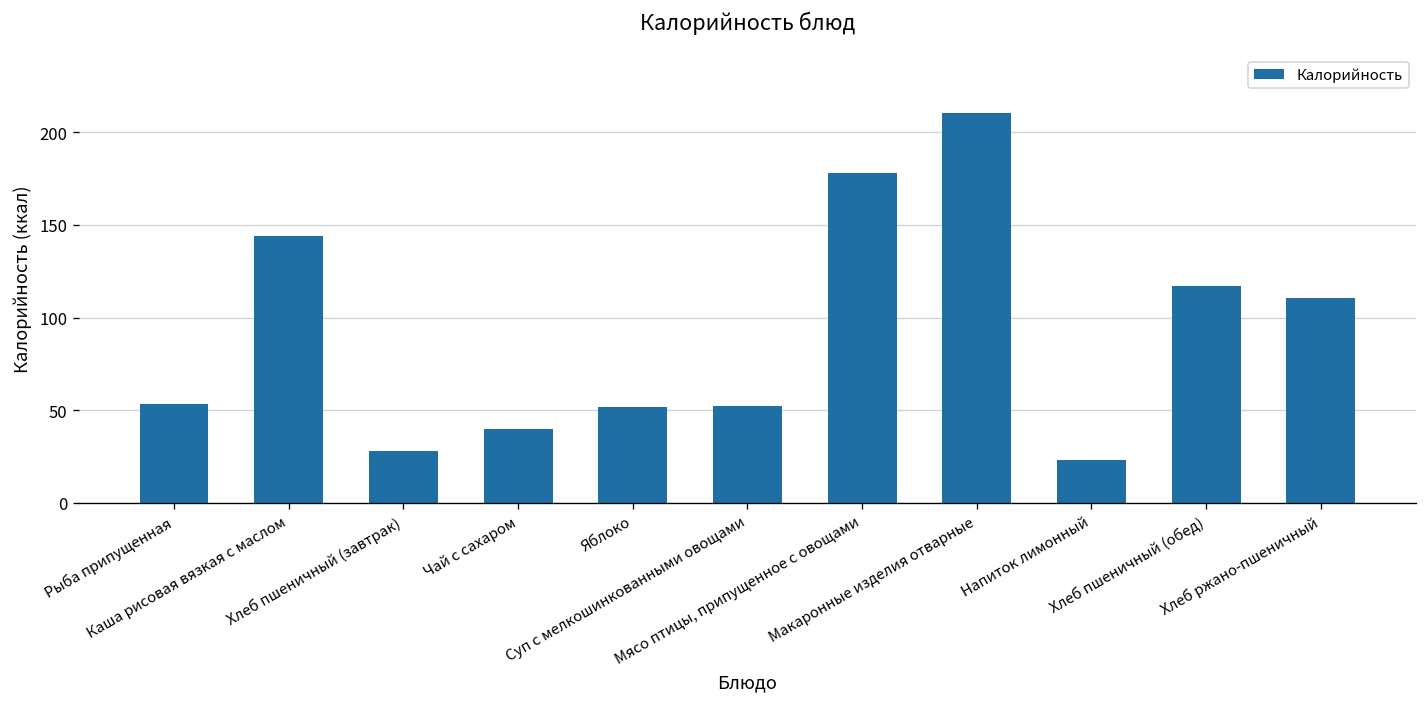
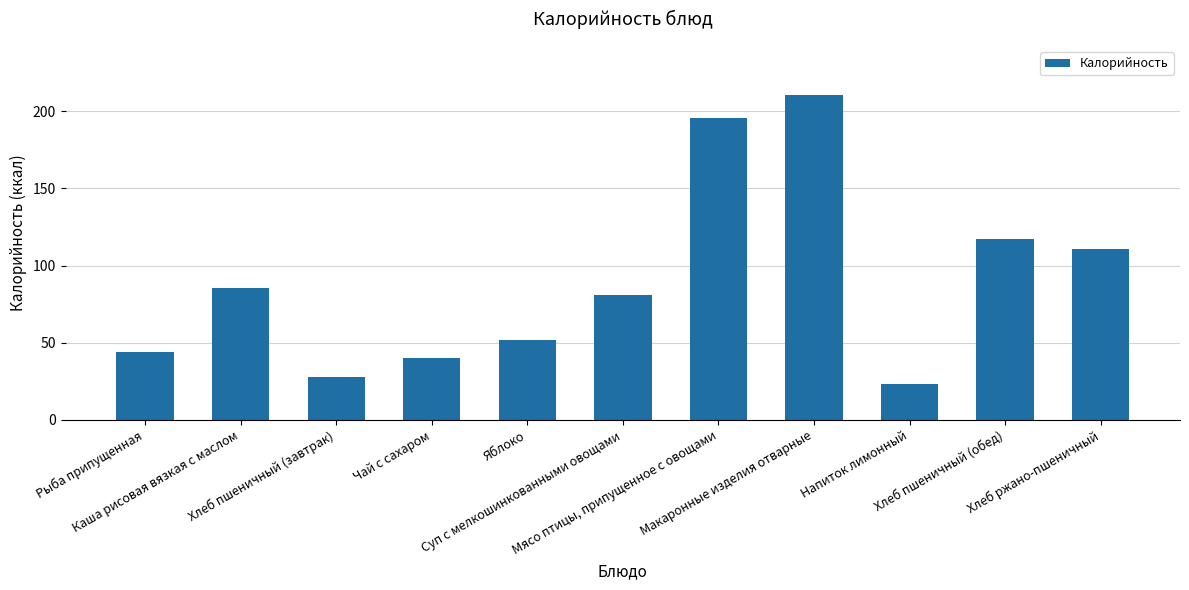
  {
-   "Рыба припущенная": 53,
-   "Каша рисовая вязкая с маслом": 144,
+   "Рыба припущенная": 44,
+   "Каша рисовая вязкая с маслом": 85,
    "Хлеб пшеничный (завтрак)": 28,
    "Чай с сахаром": 40,
    "Яблоко": 52,
-   "Суп с мелкошинкованными овощами": 52,
-   "Мясо птицы, припущенное с овощами": 178,
+   "Суп с мелкошинкованными овощами": 81,
+   "Мясо птицы, припущенное с овощами": 196,
    "Макаронные изделия отварные": 211,
    "Напиток лимонный": 23,
    "Хлеб пшеничный (обед)": 117,
    "Хлеб ржано-пшеничный": 110
  }
